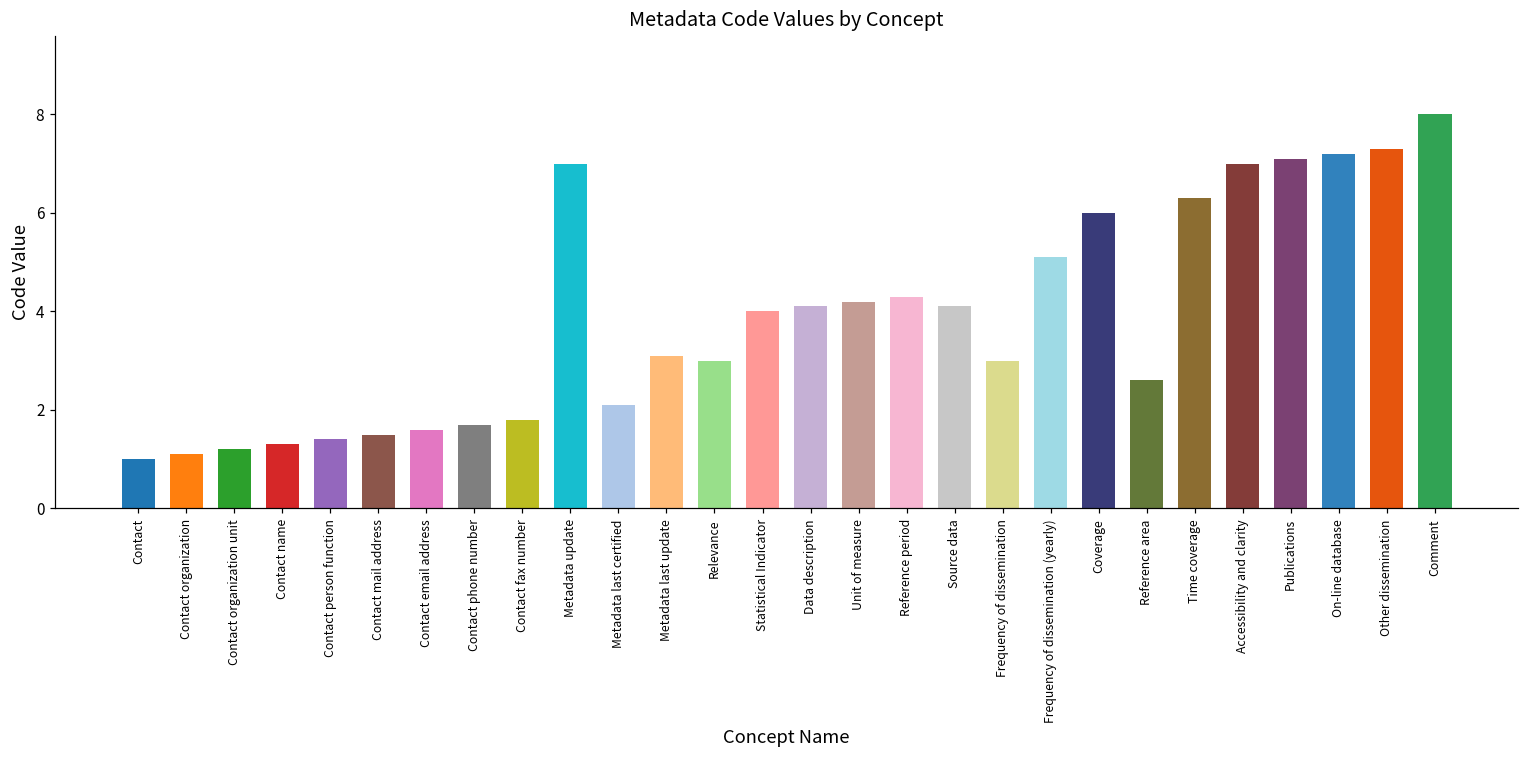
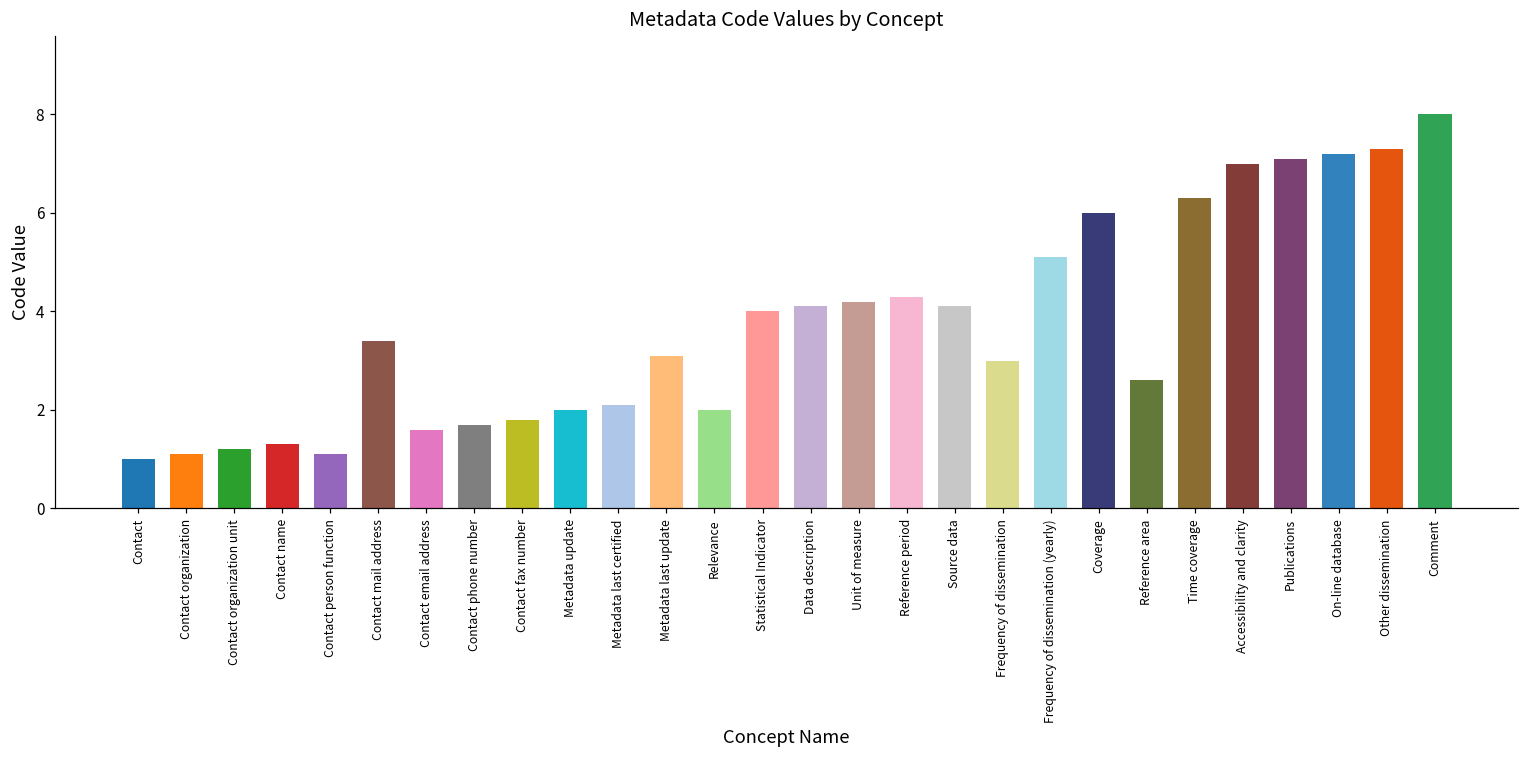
  {
    "Contact": 1.0,
    "Contact organization": 1.1,
    "Contact organization unit": 1.2,
    "Contact name": 1.3,
-   "Contact person function": 1.4,
-   "Contact mail address": 1.5,
+   "Contact person function": 1.1,
+   "Contact mail address": 3.4,
    "Contact email address": 1.6,
    "Contact phone number": 1.7,
    "Contact fax number": 1.8,
-   "Metadata update": 7,
+   "Metadata update": 2,
    "Metadata last certified": 2.1,
    "Metadata last update": 3.1,
-   "Relevance": 3,
+   "Relevance": 2,
    "Statistical Indicator": 4.0,
    "Data description": 4.1,
    "Unit of measure": 4.2,
    "Reference period": 4.3,
    "Source data": 4.1,
    "Frequency of dissemination": 3.0,
    "Frequency of dissemination (yearly)": 5.1,
    "Coverage": 6.0,
    "Reference area": 2.6,
    "Time coverage": 6.3,
    "Accessibility and clarity": 7.0,
    "Publications": 7.1,
    "On-line database": 7.2,
    "Other dissemination": 7.3,
    "Comment": 8.0
  }
